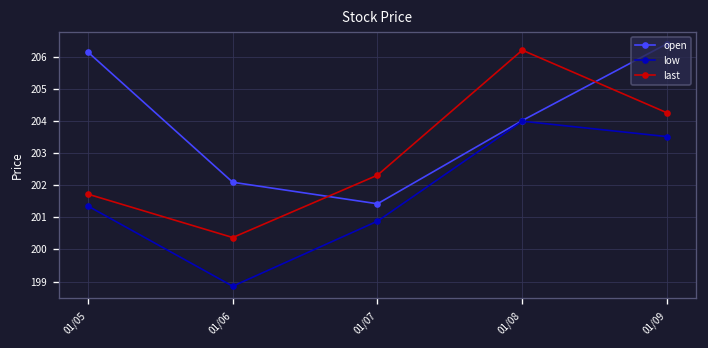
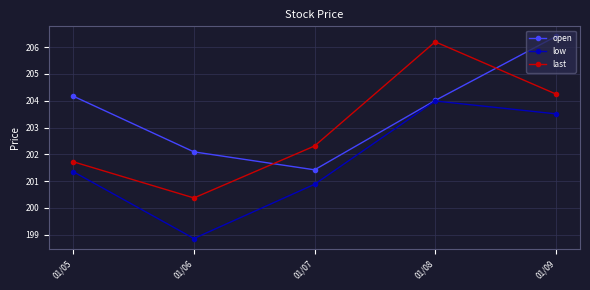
  {
    "open": {
-     "01/05": 206.1,
+     "01/05": 204.2,
      "01/06": 202.1,
      "01/07": 201.4
    },
    "low": {
      "01/05": 201.4,
      "01/06": 198.9,
      "01/07": 200.9,
      "01/09": 203.5
    },
    "last": {
      "01/05": 201.7,
      "01/06": 200.4,
      "01/07": 202.3,
      "01/08": 206.2,
      "01/09": 204.3
    }
  }
